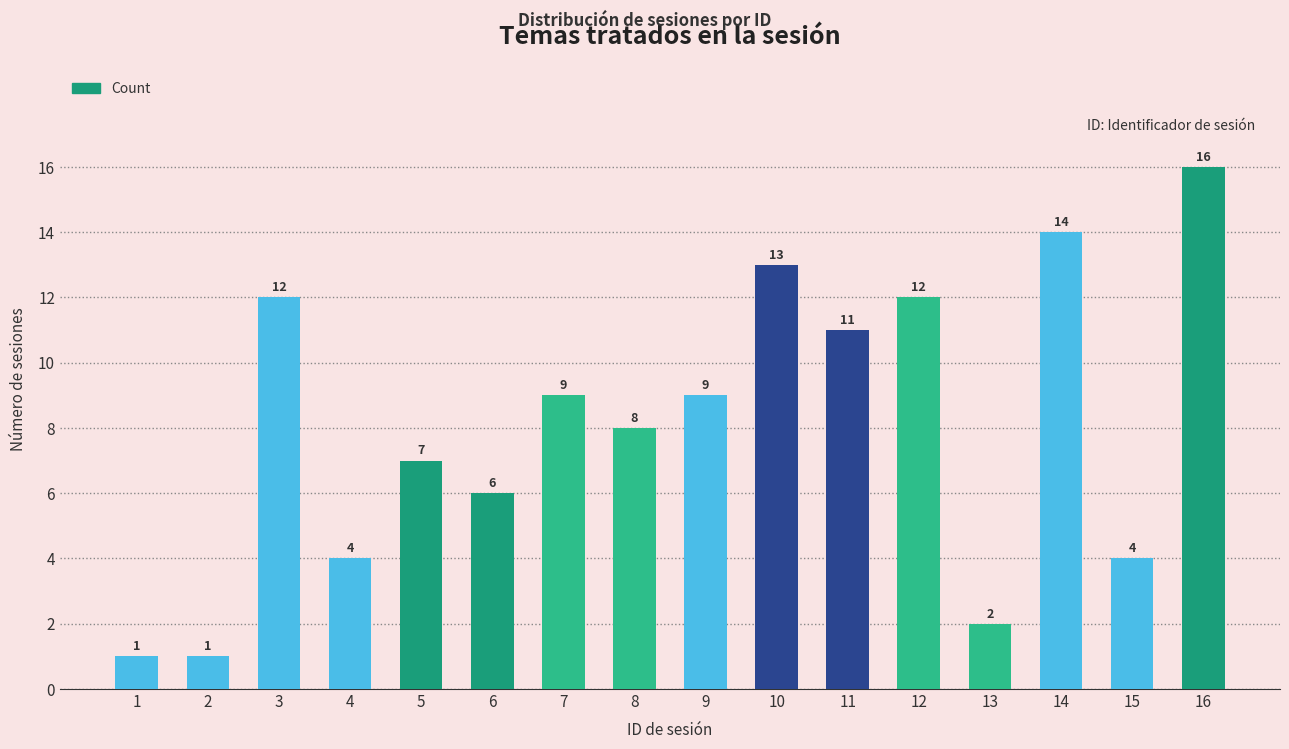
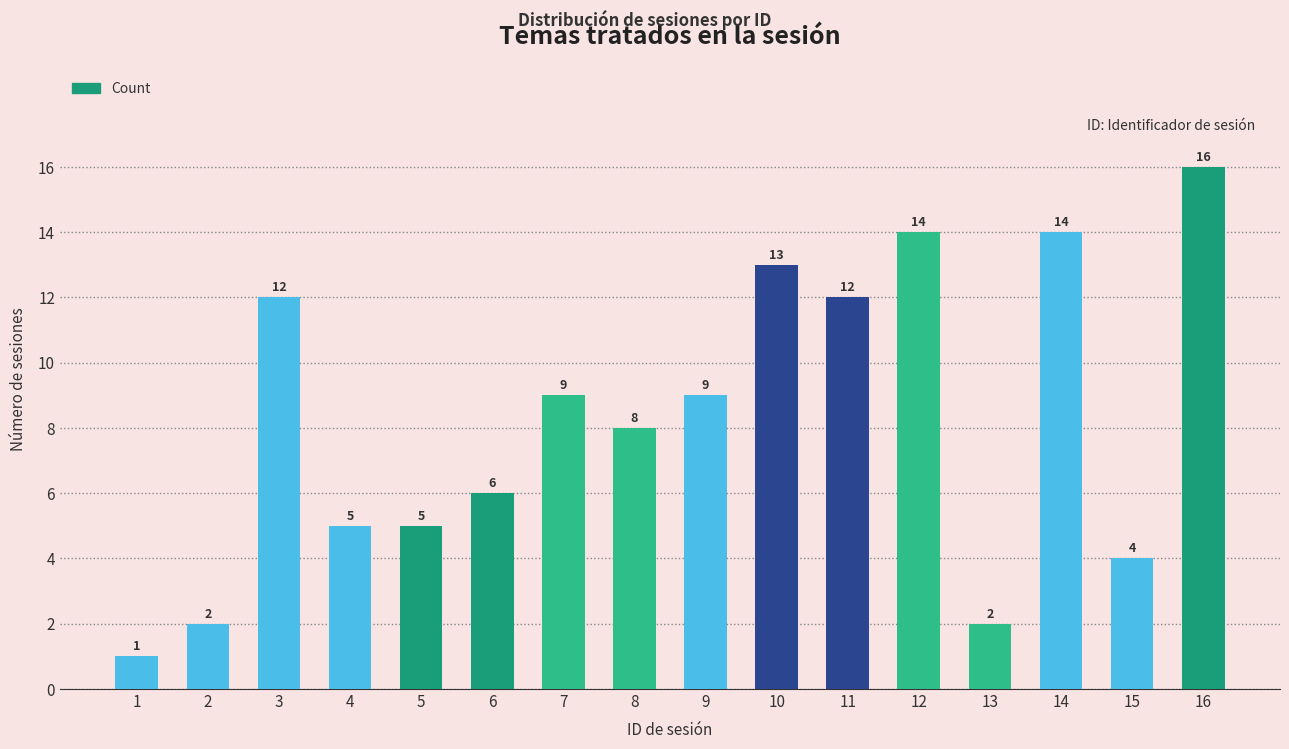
  {
    "1": 1,
-   "2": 1,
+   "2": 2,
    "3": 12,
-   "4": 4,
-   "5": 7,
+   "4": 5,
+   "5": 5,
    "6": 6,
    "7": 9,
    "8": 8,
    "9": 9,
    "10": 13,
-   "11": 11,
-   "12": 12,
+   "11": 12,
+   "12": 14,
    "13": 2,
    "14": 14,
    "15": 4,
    "16": 16
  }
